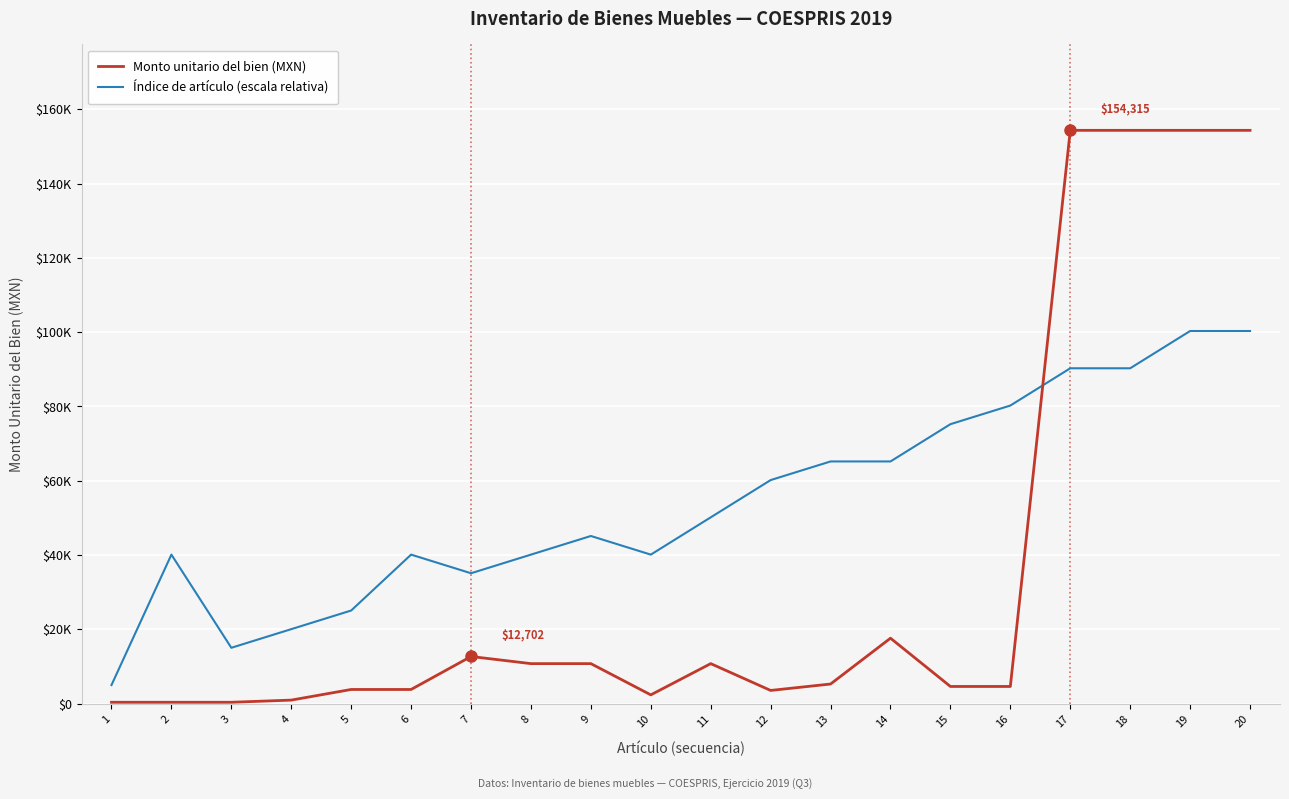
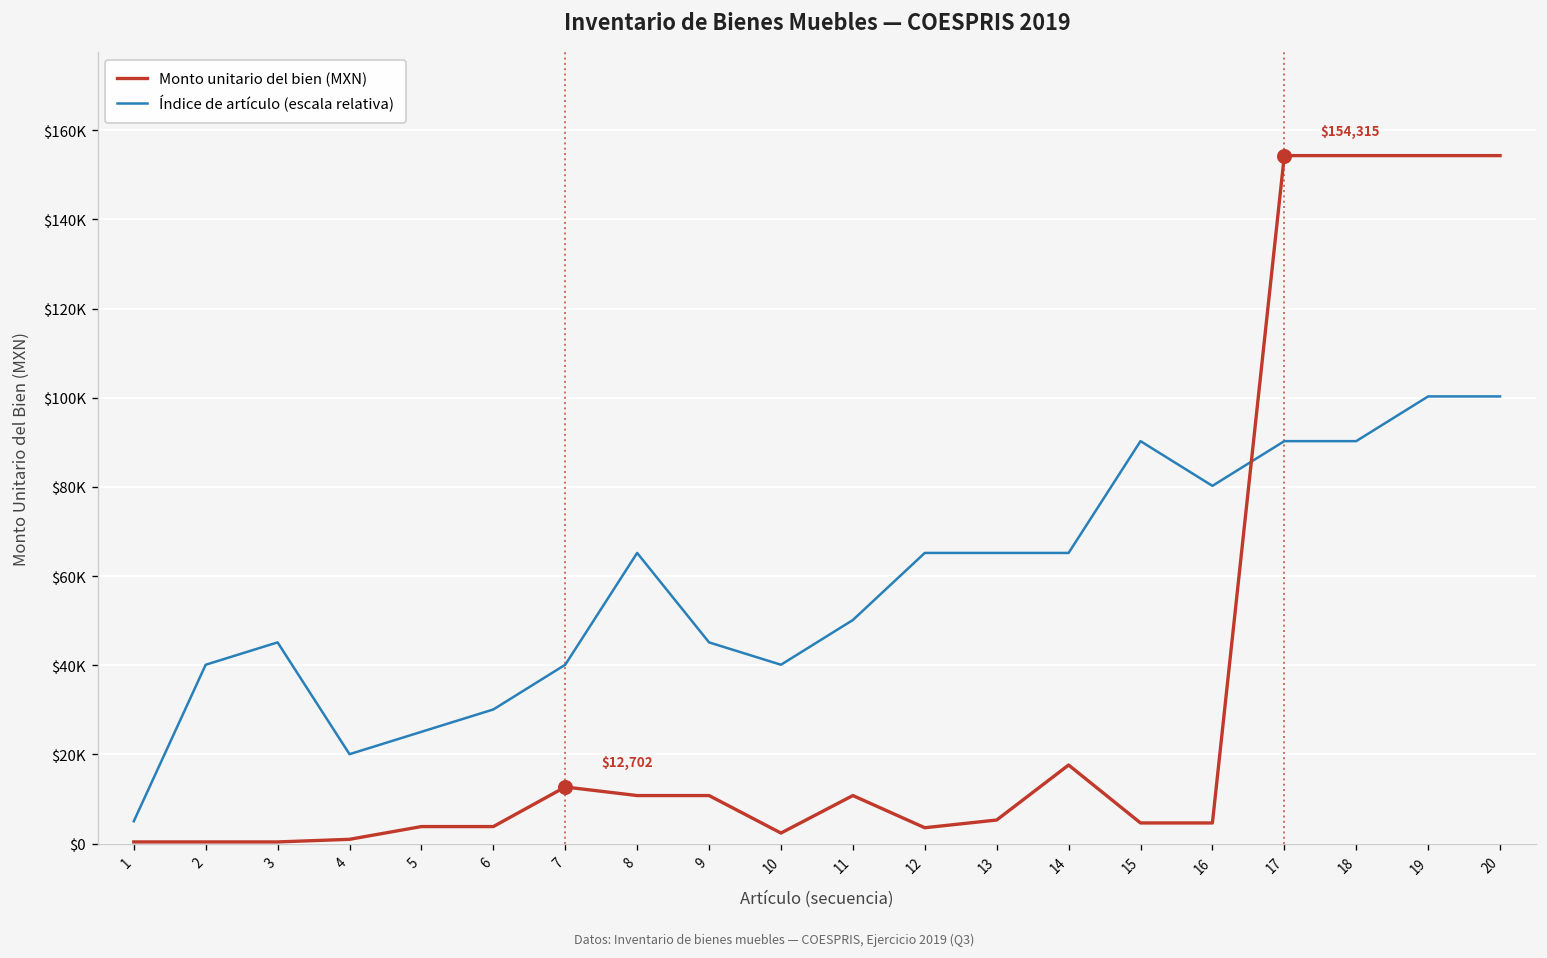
  {
    "Índice de artículo (escala relativa)": {
      "1": "$5000",
      "2": "$40000",
-     "3": "$15000",
+     "3": "$45000",
      "4": "$20000",
      "5": "$25000",
-     "6": "$40000",
-     "7": "$35000",
-     "8": "$40000",
+     "6": "$30000",
+     "7": "$40000",
+     "8": "$65000",
      "9": "$45000",
      "10": "$40000",
      "11": "$50000",
-     "12": "$60000",
+     "12": "$65000",
      "13": "$65000",
      "14": "$65000",
-     "15": "$75000",
+     "15": "$90000",
      "16": "$80000",
      "17": "$90000",
      "18": "$90000",
      "19": "$100000",
      "20": "$100000"
    }
  }
